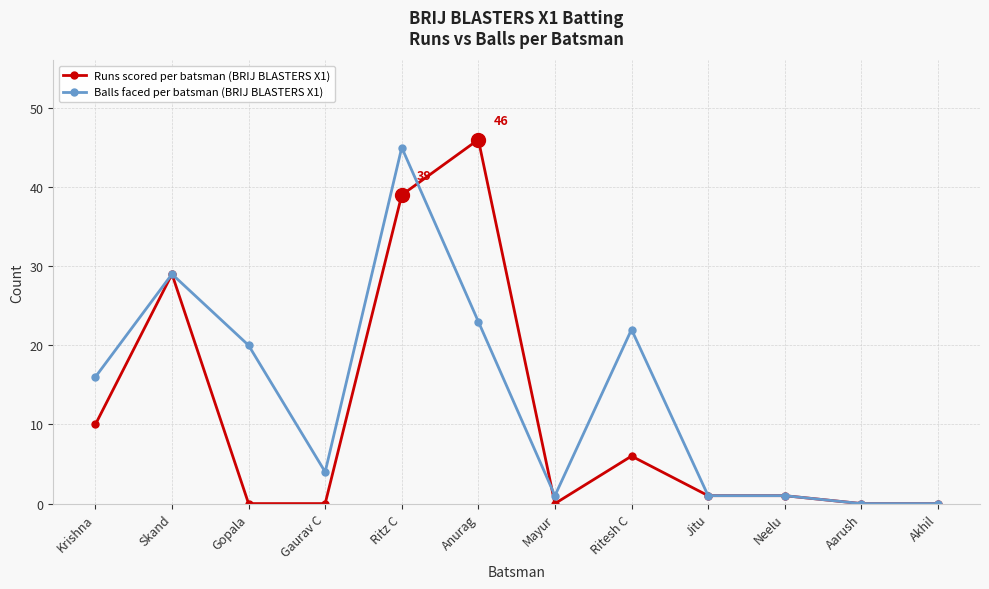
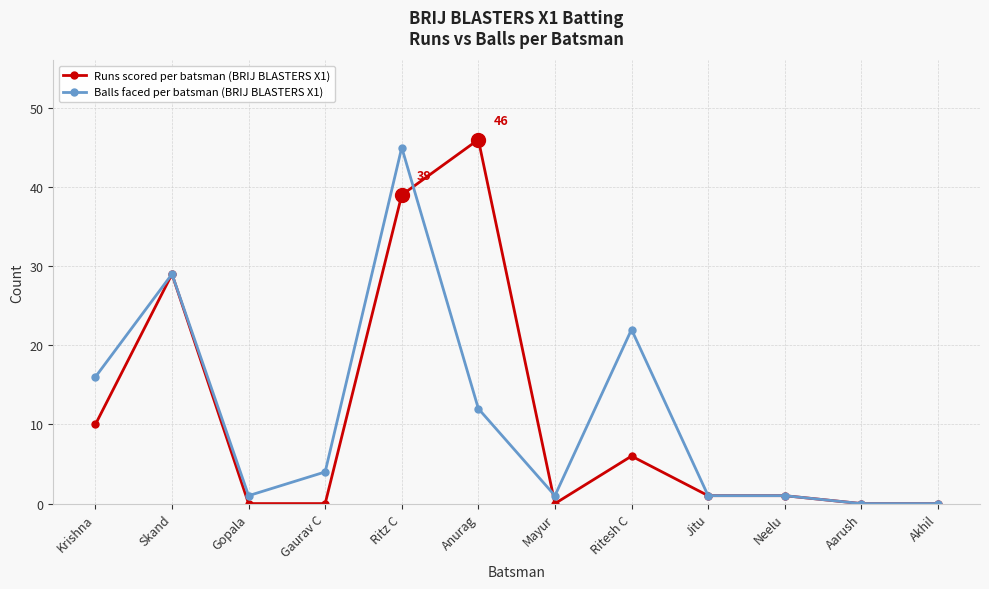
  {
    "Balls faced per batsman (BRIJ BLASTERS X1)": {
      "Krishna": 16,
-     "Gopala": 20,
+     "Gopala": 1,
      "Gaurav C": 4,
      "Ritz C": 45,
-     "Anurag": 23,
+     "Anurag": 12,
      "Mayur": 1,
      "Ritesh C": 22
    }
  }
